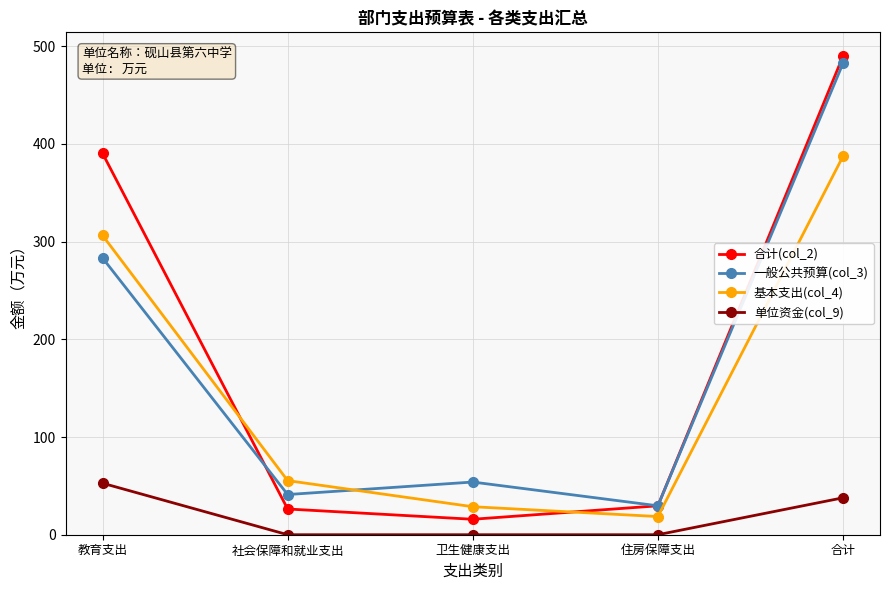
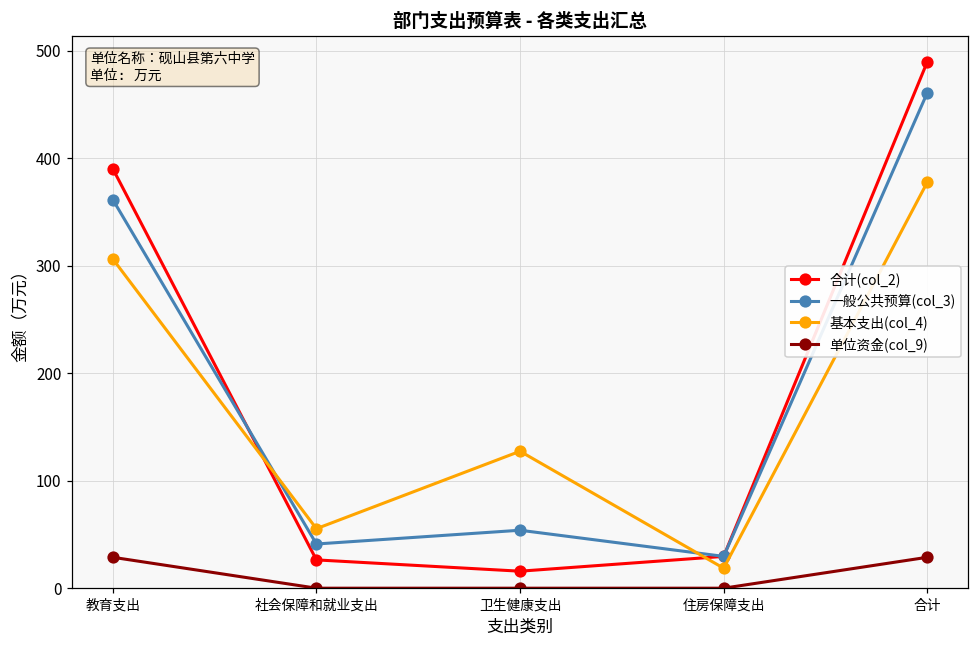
  {
    "合计(col_2)": {
      "教育支出": 390,
      "社会保障和就业支出": 30,
      "卫生健康支出": 20,
      "合计": 490
    },
    "一般公共预算(col_3)": {
-     "教育支出": 280,
+     "教育支出": 360,
      "社会保障和就业支出": 40,
      "卫生健康支出": 50,
-     "合计": 480
+     "合计": 460
    },
    "基本支出(col_4)": {
      "教育支出": 310,
      "社会保障和就业支出": 60,
-     "卫生健康支出": 30,
+     "卫生健康支出": 130,
      "住房保障支出": 20,
-     "合计": 390
+     "合计": 380
    },
    "单位资金(col_9)": {
-     "教育支出": 50,
+     "教育支出": 30,
      "社会保障和就业支出": 0,
      "卫生健康支出": 0,
      "住房保障支出": 0,
-     "合计": 40
+     "合计": 30
    }
  }
